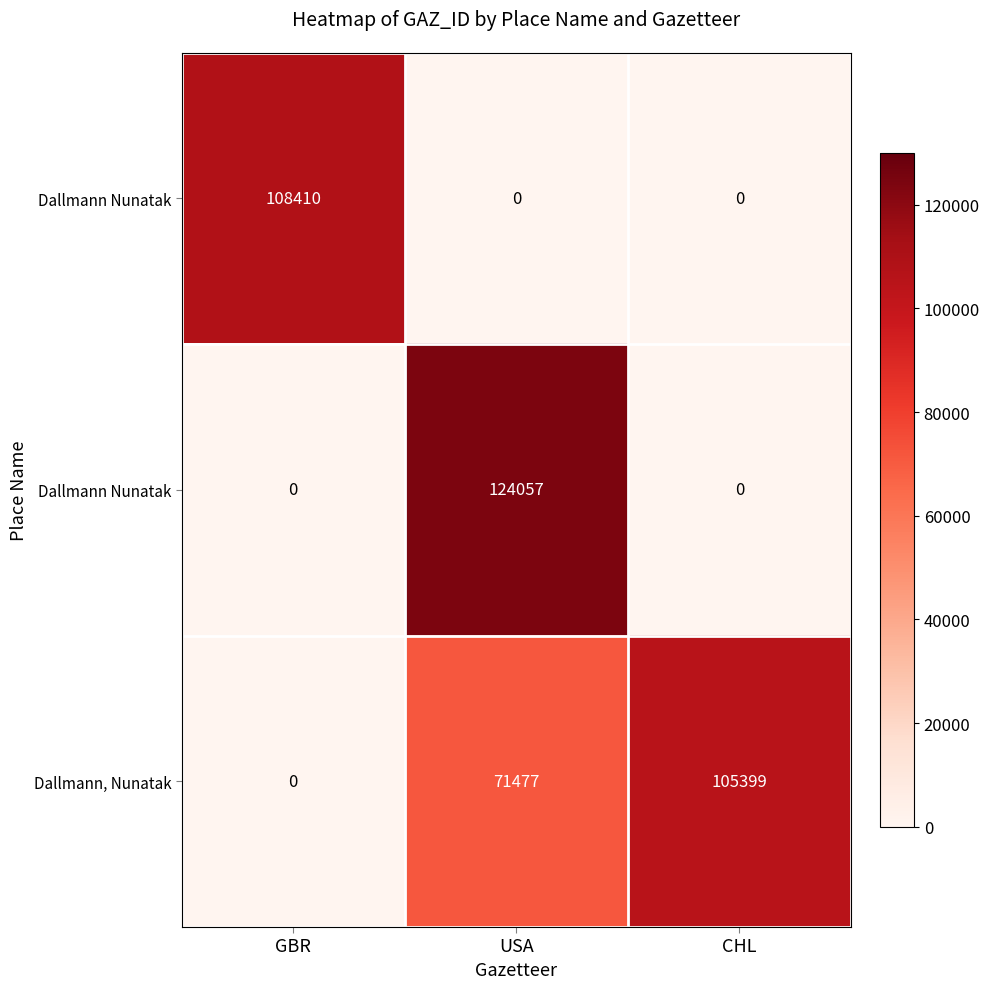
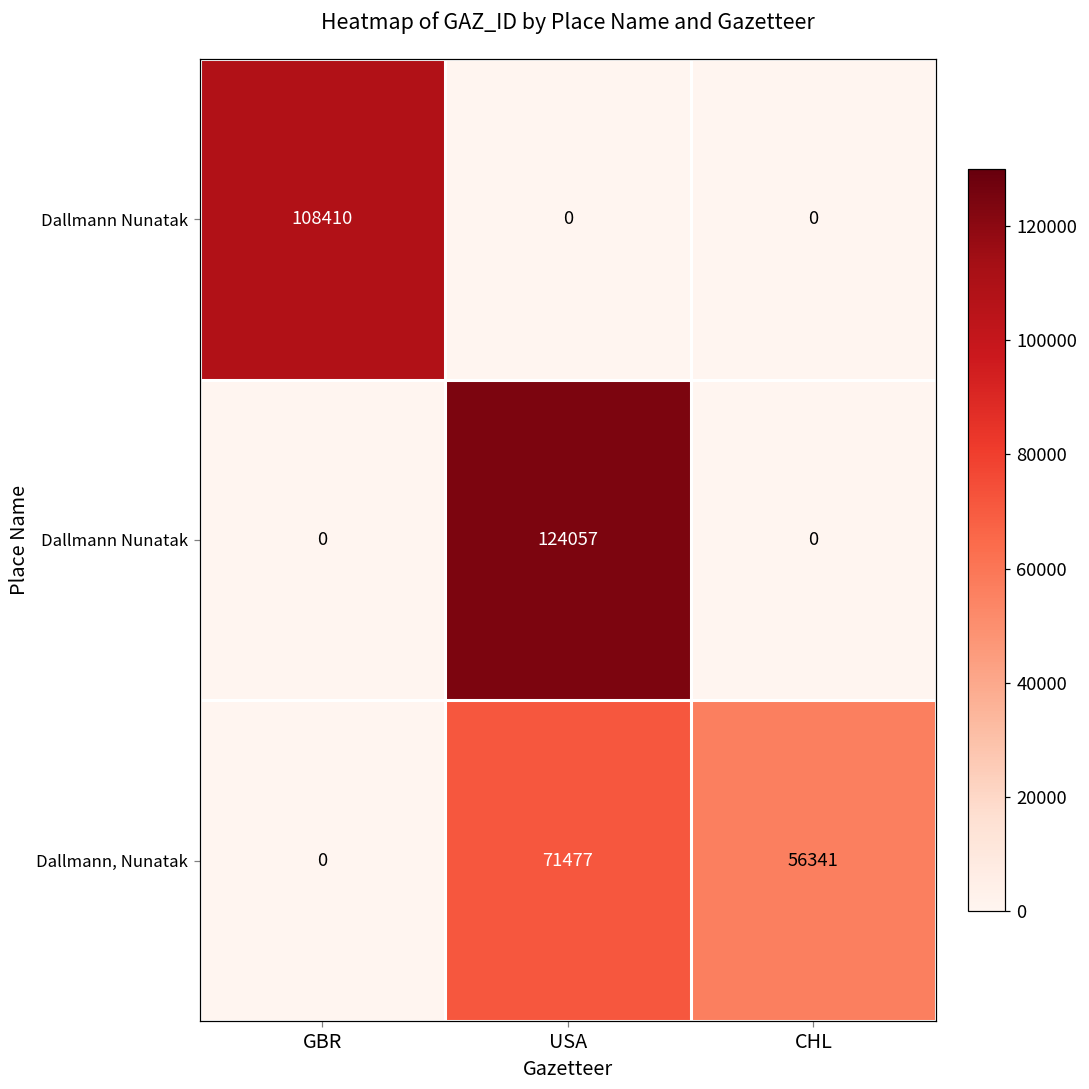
  {
    "Dallmann, Nunatak": {
      "GBR": 0,
      "USA": 71477,
-     "CHL": 105399
+     "CHL": 56341
    }
  }
